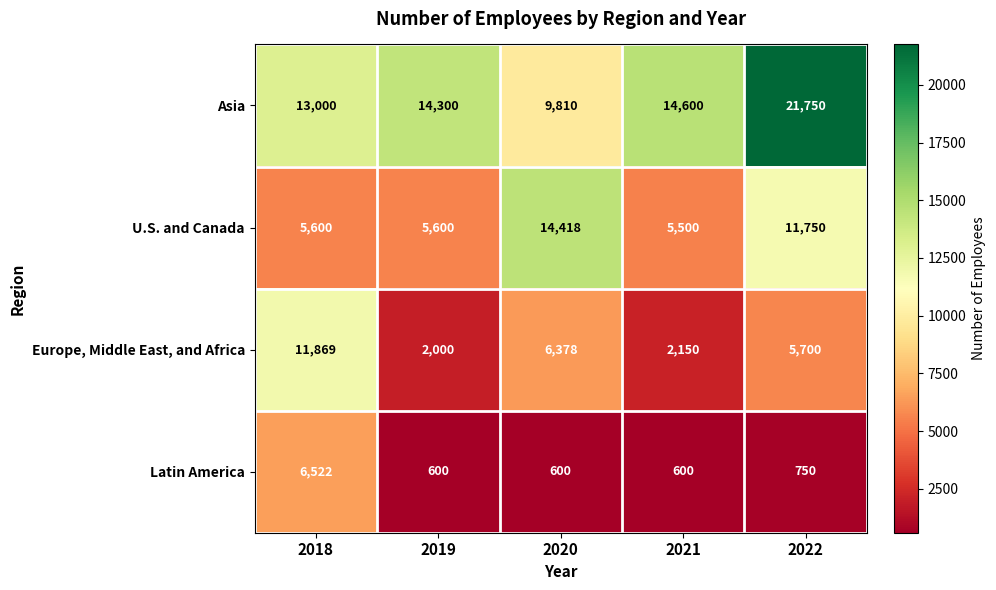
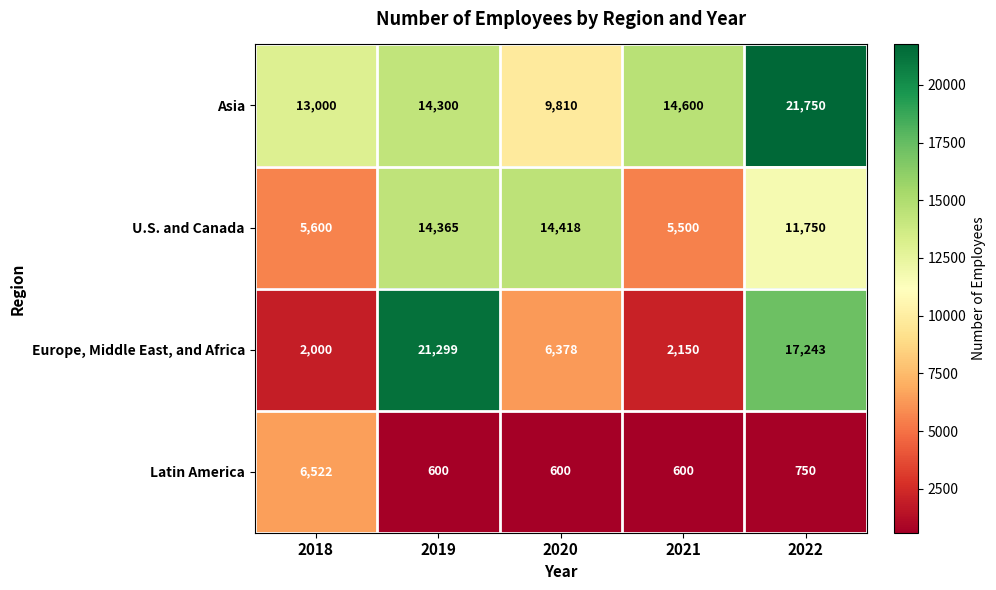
  {
    "Asia": {
      "2018": "13,000",
      "2019": "14,300",
      "2020": "9,810",
      "2021": "14,600",
      "2022": "21,750"
    },
    "U.S. and Canada": {
      "2018": "5,600",
-     "2019": "5,600",
+     "2019": "14,365",
      "2020": "14,418",
      "2021": "5,500",
      "2022": "11,750"
    },
    "Europe, Middle East, and Africa": {
-     "2018": "11,869",
-     "2019": "2,000",
+     "2018": "2,000",
+     "2019": "21,299",
      "2020": "6,378",
      "2021": "2,150",
-     "2022": "5,700"
+     "2022": "17,243"
    },
    "Latin America": {
      "2018": "6,522",
      "2019": "600",
      "2020": "600",
      "2021": "600",
      "2022": "750"
    }
  }
